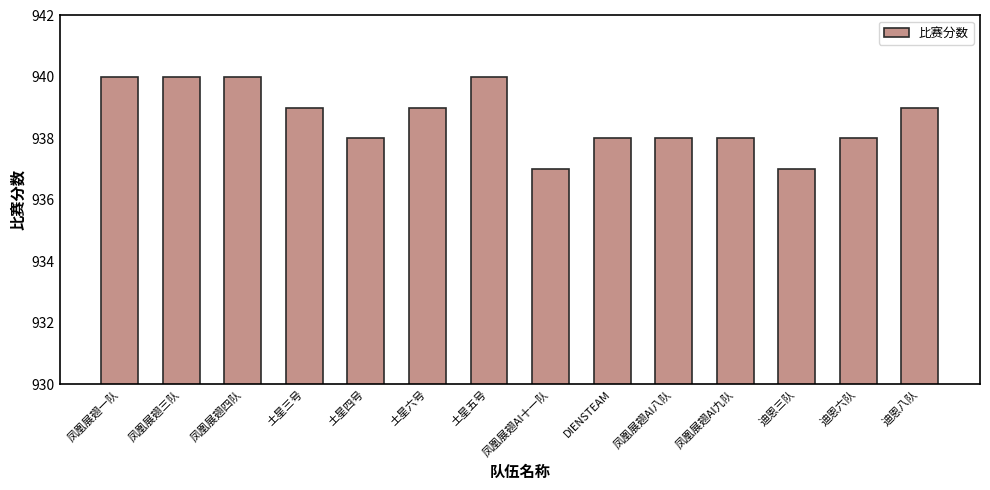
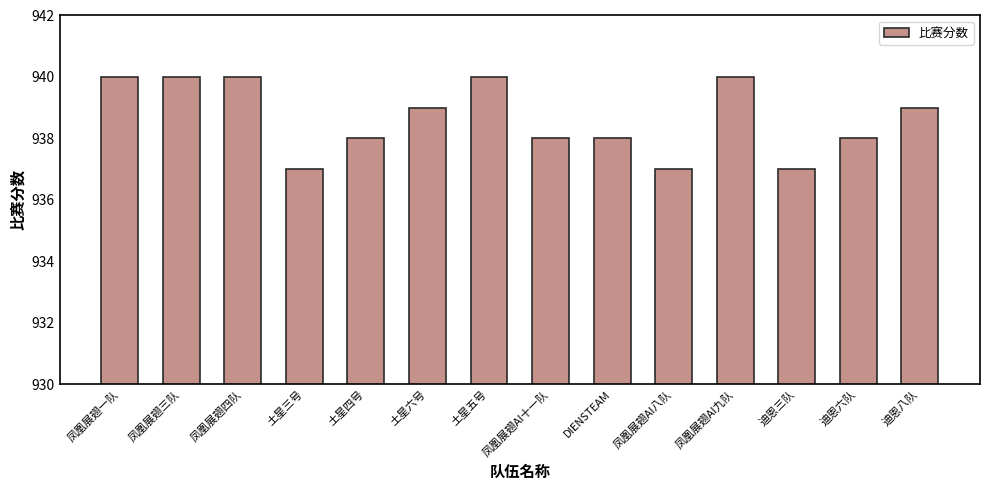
  {
    "凤凰展翅一队": 940,
    "凤凰展翅三队": 940,
    "凤凰展翅四队": 940,
-   "土星三号": 939,
+   "土星三号": 937,
    "土星四号": 938,
    "土星六号": 939,
    "土星五号": 940,
-   "凤凰展翅AI十一队": 937,
+   "凤凰展翅AI十一队": 938,
    "DIENSTEAM": 938,
-   "凤凰展翅AI八队": 938,
-   "凤凰展翅AI九队": 938,
+   "凤凰展翅AI八队": 937,
+   "凤凰展翅AI九队": 940,
    "迪恩三队": 937,
    "迪恩六队": 938,
    "迪恩八队": 939
  }
